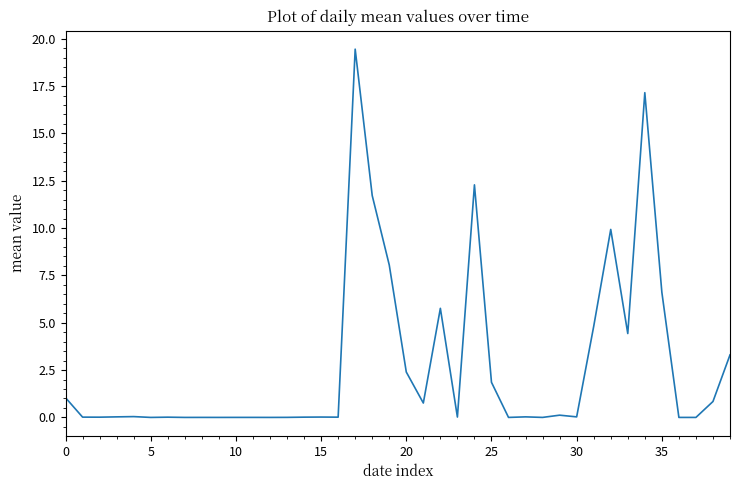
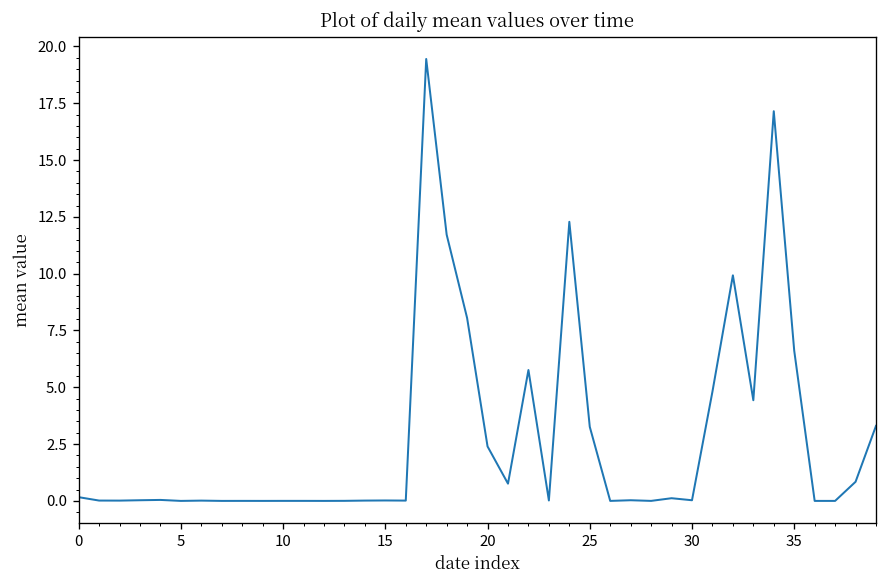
  {
-   "0": 1.0,
+   "0": 0.2,
    "5": 0.0,
    "10": 0.0,
    "15": 0.0,
    "20": 2.4,
-   "25": 1.9,
+   "25": 3.3,
    "30": 0.0,
    "35": 6.6
  }
